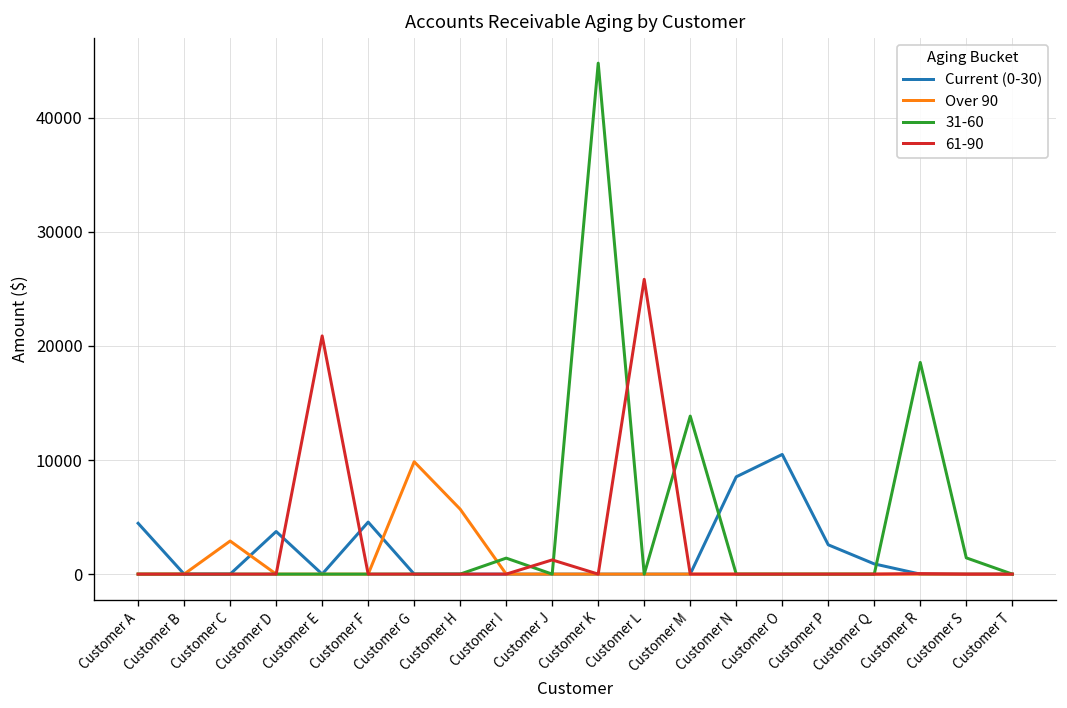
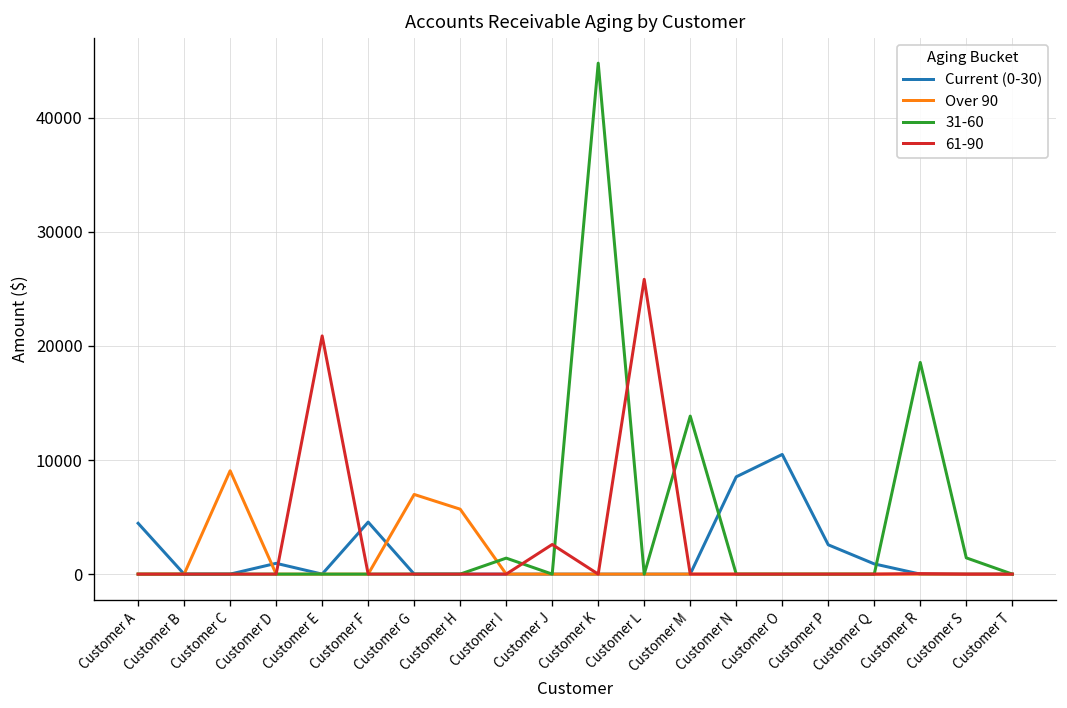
  {
    "Current (0-30)": {
      "Customer A": 4000,
-     "Customer D": 4000,
+     "Customer D": 1000,
      "Customer F": 5000,
      "Customer N": 9000,
      "Customer O": 10000,
      "Customer P": 3000,
      "Customer Q": 1000
    },
    "Over 90": {
-     "Customer C": 3000,
-     "Customer G": 10000,
+     "Customer C": 9000,
+     "Customer G": 7000,
      "Customer H": 6000
    },
    "31-60": {
      "Customer I": 1000,
      "Customer K": 45000,
      "Customer M": 14000,
      "Customer R": 19000,
      "Customer S": 1000
    },
    "61-90": {
      "Customer E": 21000,
-     "Customer J": 1000,
+     "Customer J": 3000,
      "Customer L": 26000
    }
  }
